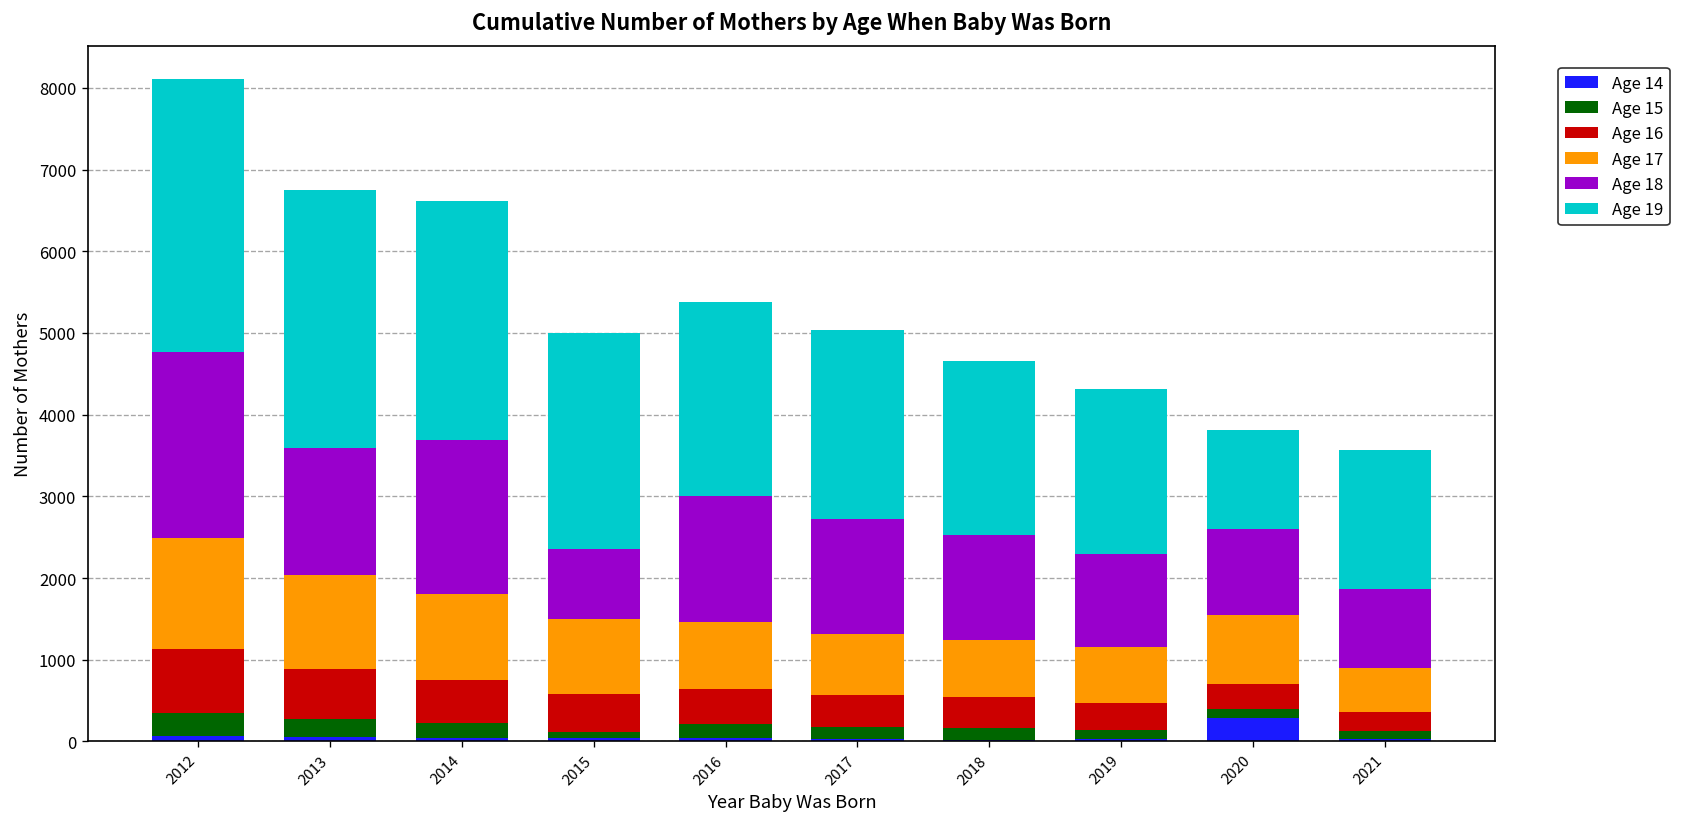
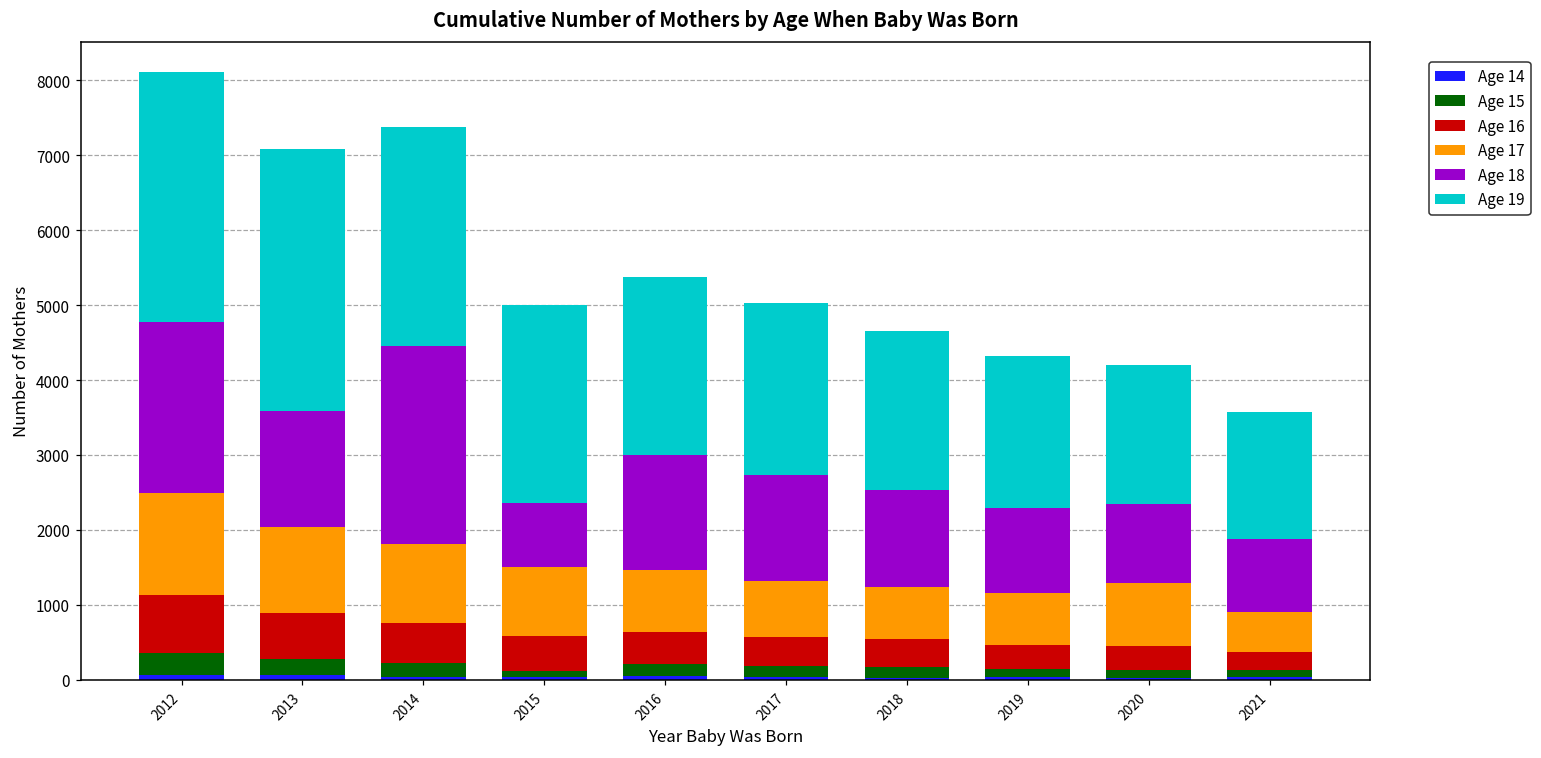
  {
    "Age 14": {
      "2012": 100,
      "2013": 100,
      "2014": 0,
      "2015": 0,
      "2016": 0,
-     "2020": 300
+     "2020": 0
    },
    "Age 15": {
      "2012": 300,
      "2013": 200,
      "2014": 200,
      "2015": 100,
      "2016": 200,
      "2017": 100,
      "2018": 100,
      "2019": 100,
      "2020": 100,
      "2021": 100
    },
    "Age 16": {
      "2012": 800,
      "2013": 600,
      "2014": 500,
      "2015": 500,
      "2016": 400,
      "2017": 400,
      "2018": 400,
      "2019": 300,
      "2020": 300,
      "2021": 200
    },
    "Age 17": {
      "2012": 1400,
      "2013": 1200,
      "2014": 1100,
      "2015": 900,
      "2016": 800,
      "2017": 700,
      "2018": 700,
      "2019": 700,
      "2020": 800,
      "2021": 500
    },
    "Age 18": {
      "2012": 2300,
      "2013": 1600,
-     "2014": 1900,
+     "2014": 2700,
      "2015": 900,
      "2016": 1500,
      "2017": 1400,
      "2018": 1300,
      "2019": 1100,
      "2020": 1100,
      "2021": 1000
    },
    "Age 19": {
      "2012": 3300,
-     "2013": 3200,
+     "2013": 3500,
      "2014": 2900,
      "2015": 2600,
      "2016": 2400,
      "2017": 2300,
      "2018": 2100,
      "2019": 2000,
-     "2020": 1200,
+     "2020": 1900,
      "2021": 1700
    }
  }
